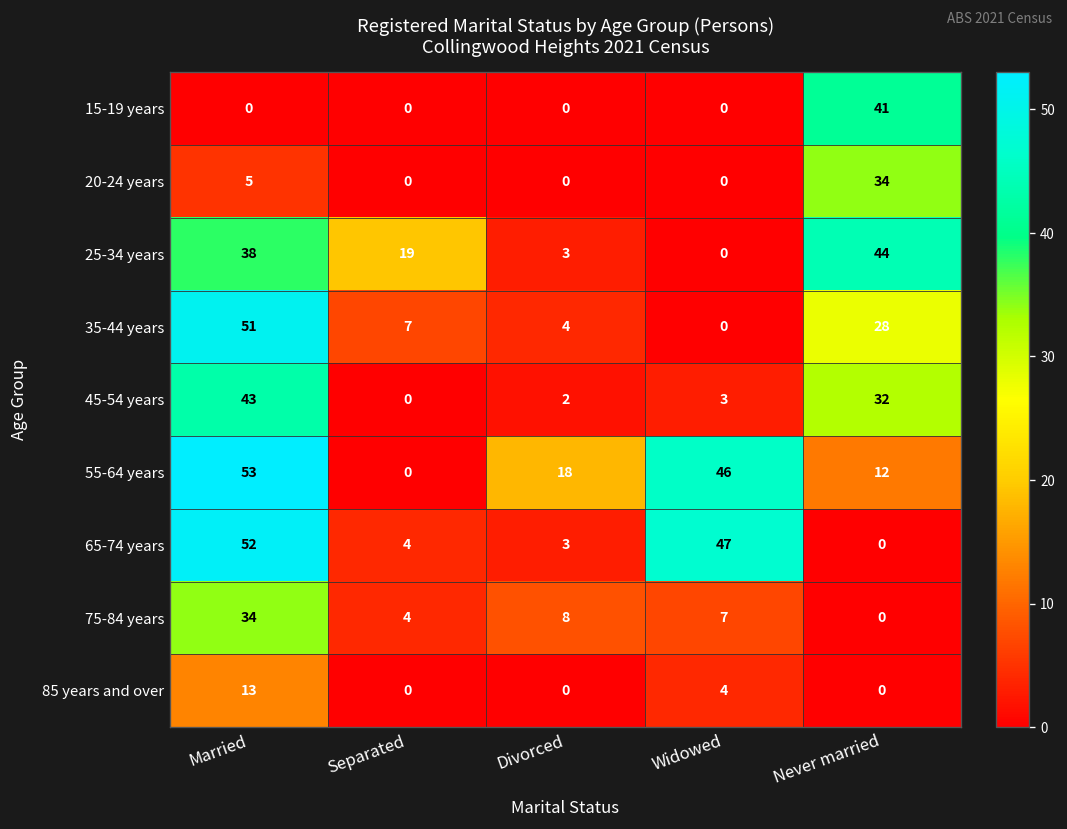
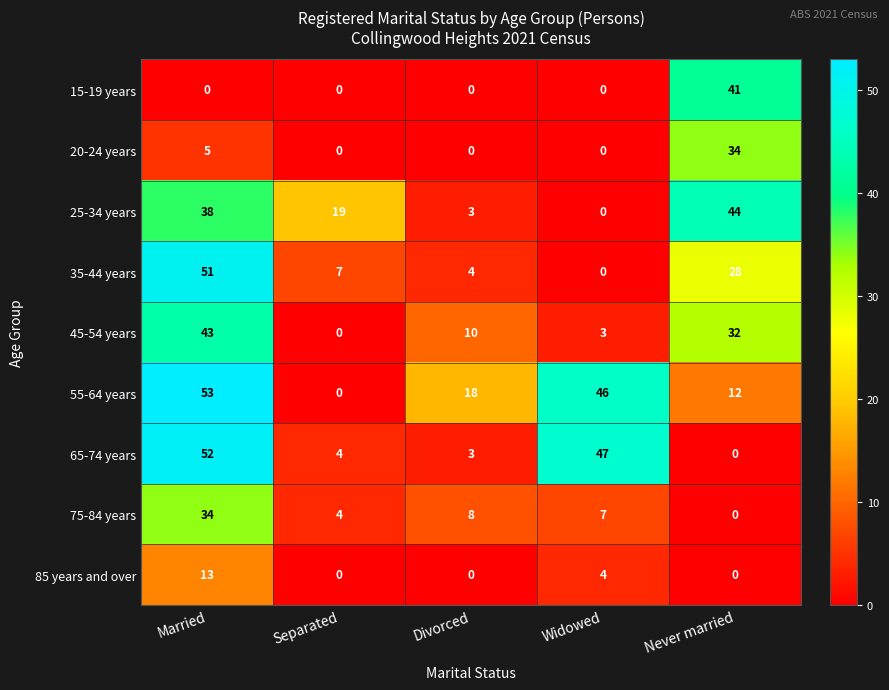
  {
    "15-19 years": {
      "Married": 0,
      "Separated": 0,
      "Divorced": 0,
      "Widowed": 0,
      "Never married": 41
    },
    "20-24 years": {
      "Married": 5,
      "Separated": 0,
      "Divorced": 0,
      "Widowed": 0,
      "Never married": 34
    },
    "25-34 years": {
      "Married": 38,
      "Separated": 19,
      "Divorced": 3,
      "Widowed": 0,
      "Never married": 44
    },
    "35-44 years": {
      "Married": 51,
      "Separated": 7,
      "Divorced": 4,
      "Widowed": 0,
      "Never married": 28
    },
    "45-54 years": {
      "Married": 43,
      "Separated": 0,
-     "Divorced": 2,
+     "Divorced": 10,
      "Widowed": 3,
      "Never married": 32
    },
    "55-64 years": {
      "Married": 53,
      "Separated": 0,
      "Divorced": 18,
      "Widowed": 46,
      "Never married": 12
    },
    "65-74 years": {
      "Married": 52,
      "Separated": 4,
      "Divorced": 3,
      "Widowed": 47,
      "Never married": 0
    },
    "75-84 years": {
      "Married": 34,
      "Separated": 4,
      "Divorced": 8,
      "Widowed": 7,
      "Never married": 0
    },
    "85 years and over": {
      "Married": 13,
      "Separated": 0,
      "Divorced": 0,
      "Widowed": 4,
      "Never married": 0
    }
  }
